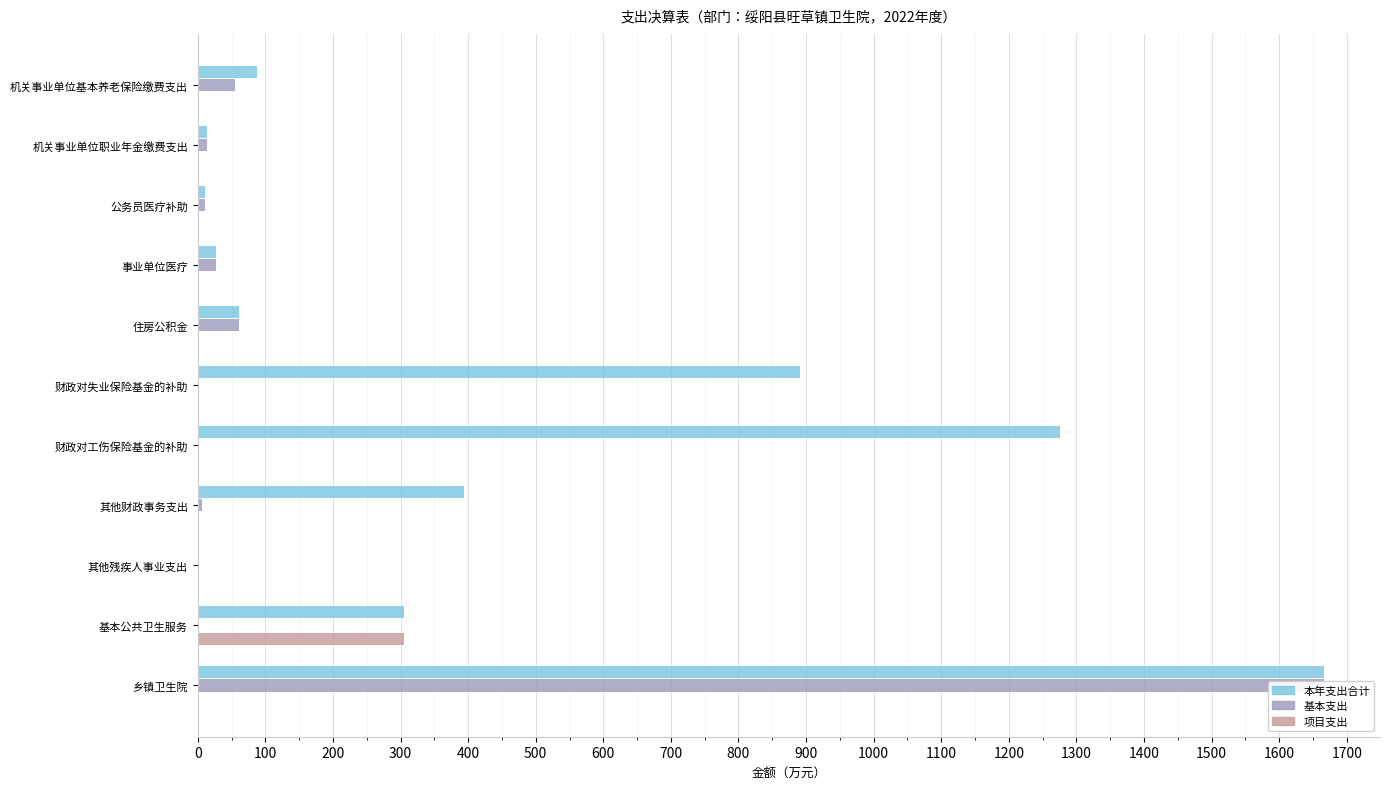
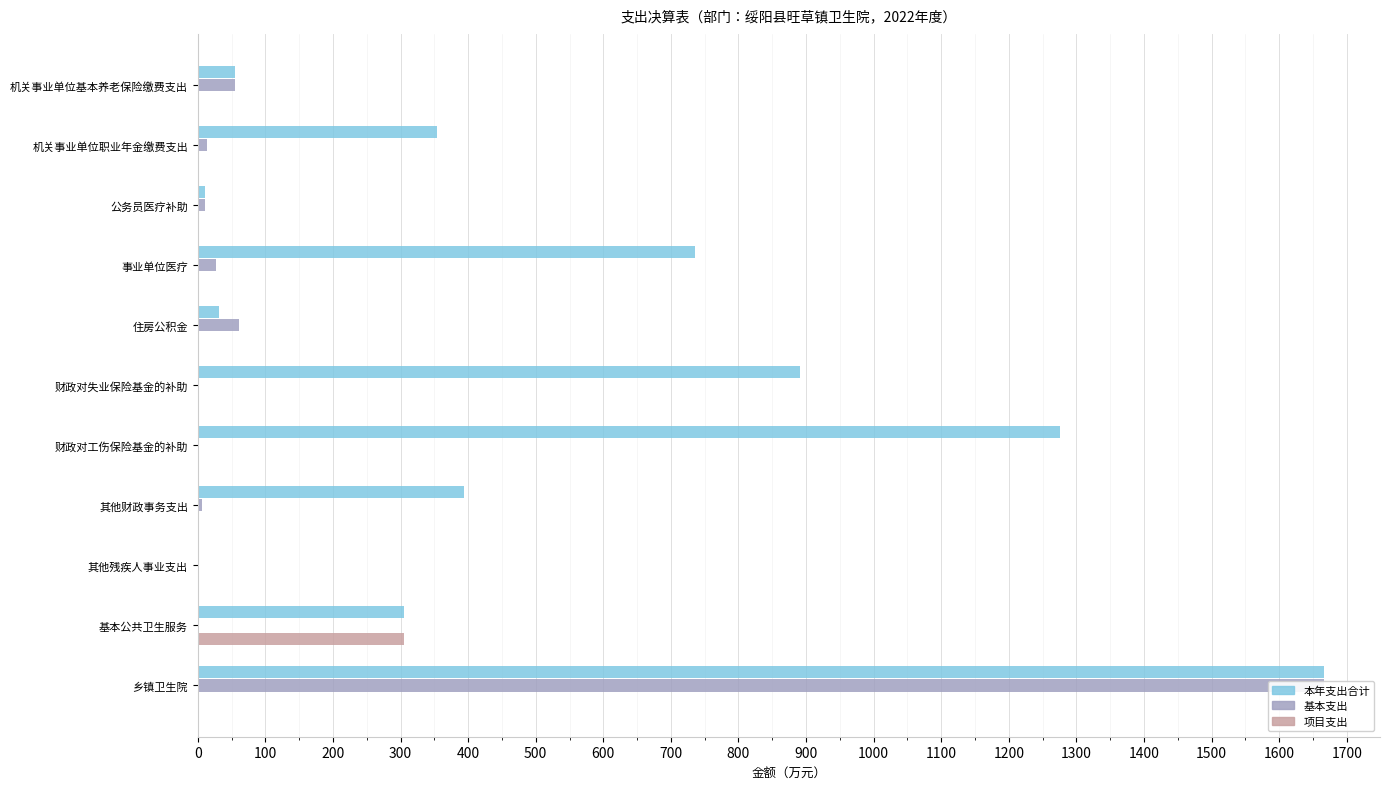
  {
    "本年支出合计": {
-     "机关事业单位基本养老保险缴费支出": 90,
-     "机关事业单位职业年金缴费支出": 10,
+     "机关事业单位基本养老保险缴费支出": 50,
+     "机关事业单位职业年金缴费支出": 350,
      "公务员医疗补助": 10,
-     "事业单位医疗": 30,
-     "住房公积金": 60,
+     "事业单位医疗": 740,
+     "住房公积金": 30,
      "财政对失业保险基金的补助": 890,
      "财政对工伤保险基金的补助": 1280,
      "其他财政事务支出": 390,
      "基本公共卫生服务": 310,
      "乡镇卫生院": 1670
    }
  }
